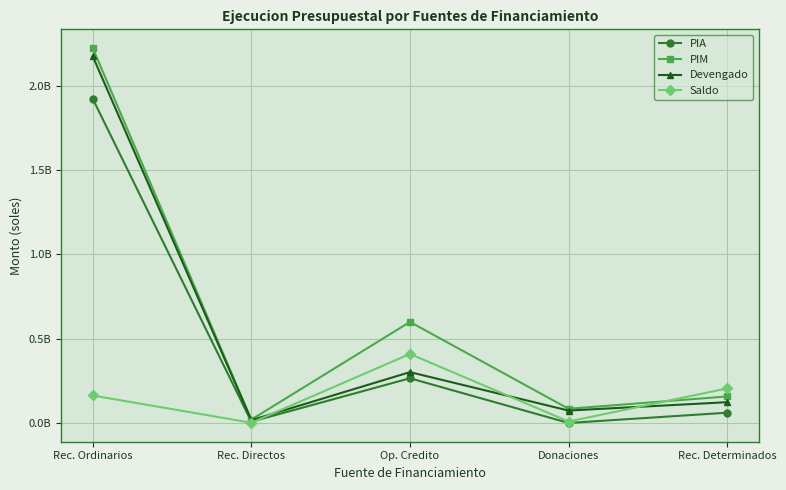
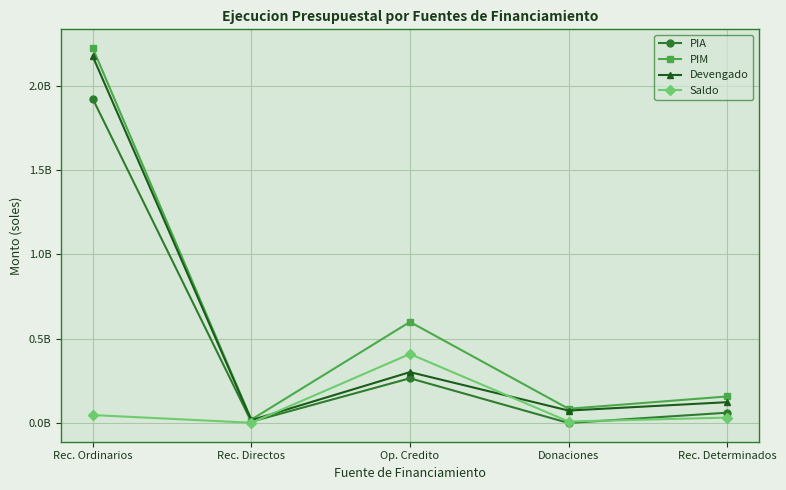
  {
    "Saldo": {
-     "Rec. Ordinarios": 160000000,
+     "Rec. Ordinarios": 50000000,
      "Op. Credito": 410000000,
-     "Rec. Determinados": 210000000
+     "Rec. Determinados": 30000000
    }
  }
